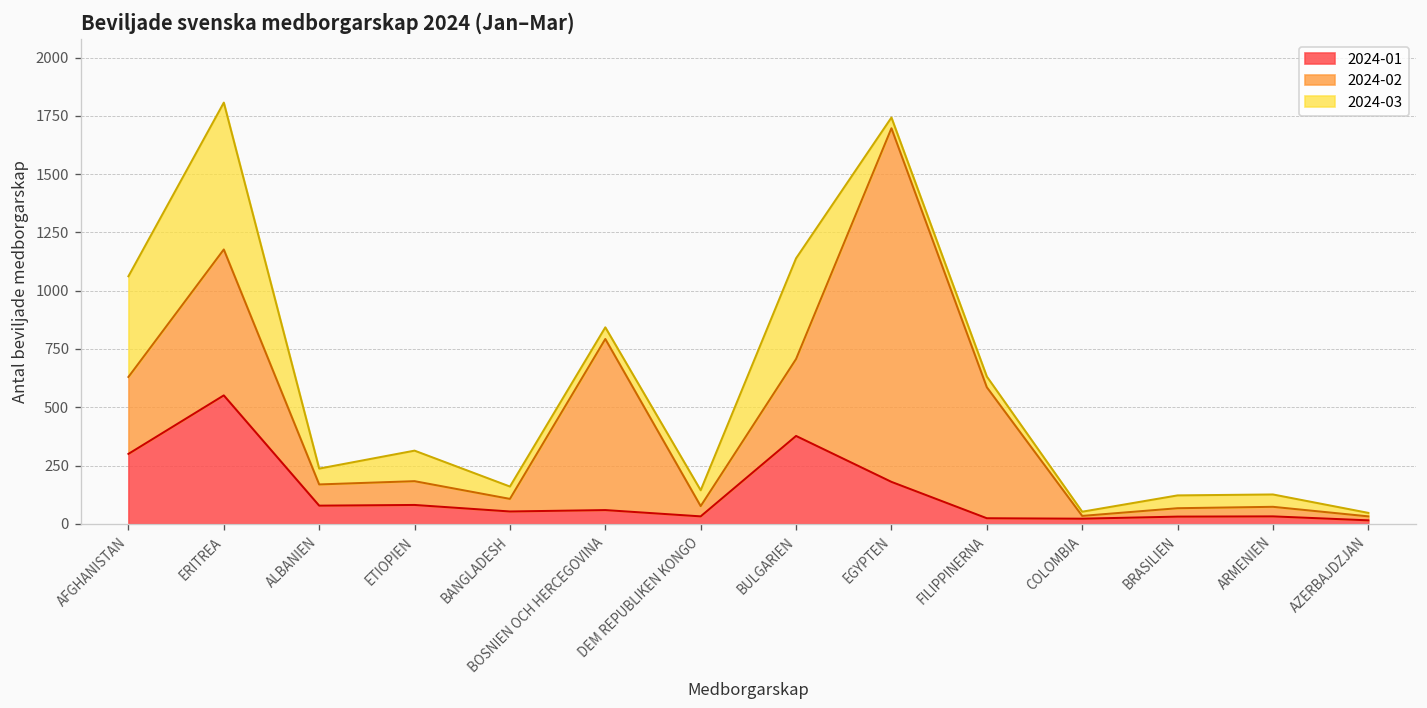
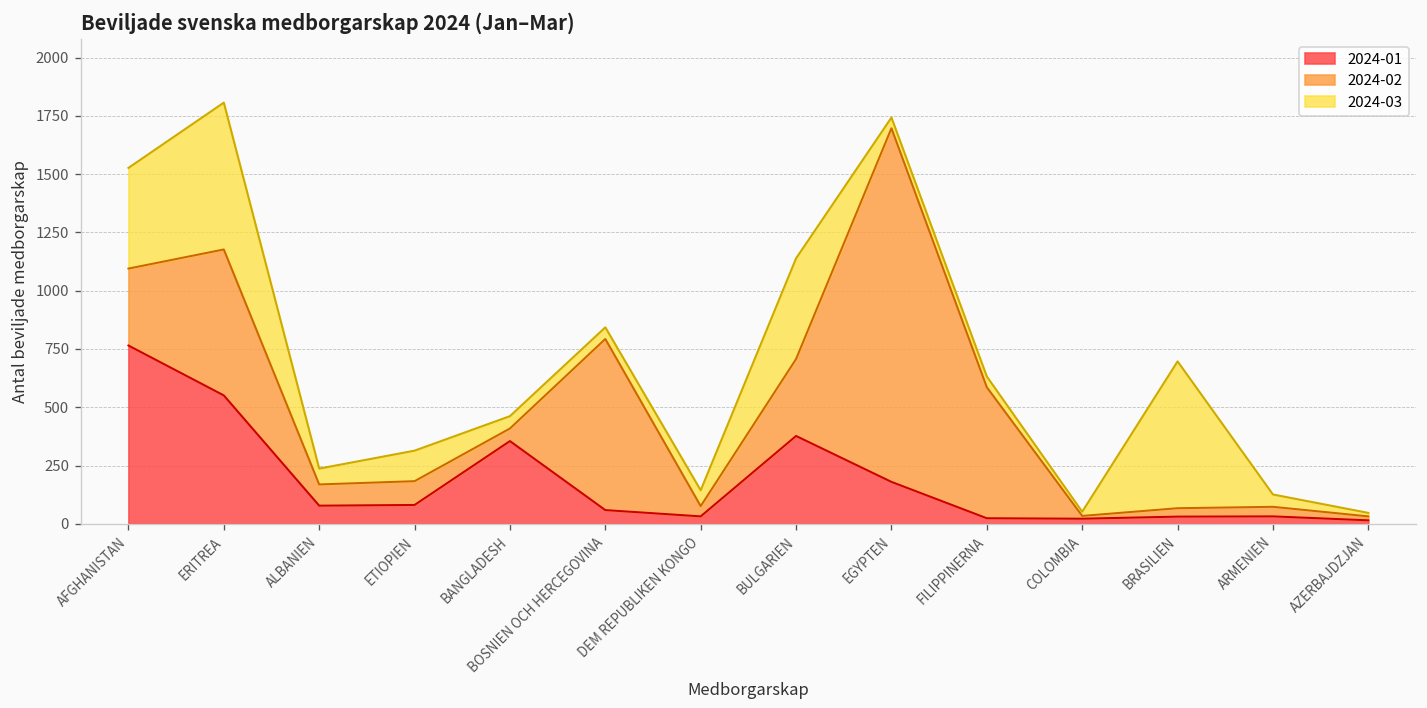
  {
    "2024-01": {
-     "AFGHANISTAN": 300,
+     "AFGHANISTAN": 770,
      "ERITREA": 550,
      "ALBANIEN": 80,
      "ETIOPIEN": 80,
-     "BANGLADESH": 50,
+     "BANGLADESH": 360,
      "BOSNIEN OCH HERCEGOVINA": 60,
      "DEM REPUBLIKEN KONGO": 30,
      "BULGARIEN": 380,
      "EGYPTEN": 180,
      "FILIPPINERNA": 20,
      "BRASILIEN": 30,
      "ARMENIEN": 30,
      "AZERBAJDZJAN": 20
    },
    "2024-02": {
      "AFGHANISTAN": 330,
      "ERITREA": 630,
      "ALBANIEN": 90,
      "ETIOPIEN": 100,
      "BANGLADESH": 50,
      "BOSNIEN OCH HERCEGOVINA": 730,
      "DEM REPUBLIKEN KONGO": 40,
      "BULGARIEN": 330,
      "EGYPTEN": 1520,
      "FILIPPINERNA": 560,
      "BRASILIEN": 40,
      "ARMENIEN": 40,
      "AZERBAJDZJAN": 20
    },
    "2024-03": {
      "AFGHANISTAN": 430,
      "ERITREA": 630,
      "ALBANIEN": 70,
      "ETIOPIEN": 130,
      "BANGLADESH": 50,
      "BOSNIEN OCH HERCEGOVINA": 50,
      "DEM REPUBLIKEN KONGO": 70,
      "BULGARIEN": 430,
      "EGYPTEN": 50,
      "FILIPPINERNA": 50,
      "COLOMBIA": 20,
-     "BRASILIEN": 60,
+     "BRASILIEN": 630,
      "ARMENIEN": 50,
      "AZERBAJDZJAN": 20
    }
  }
